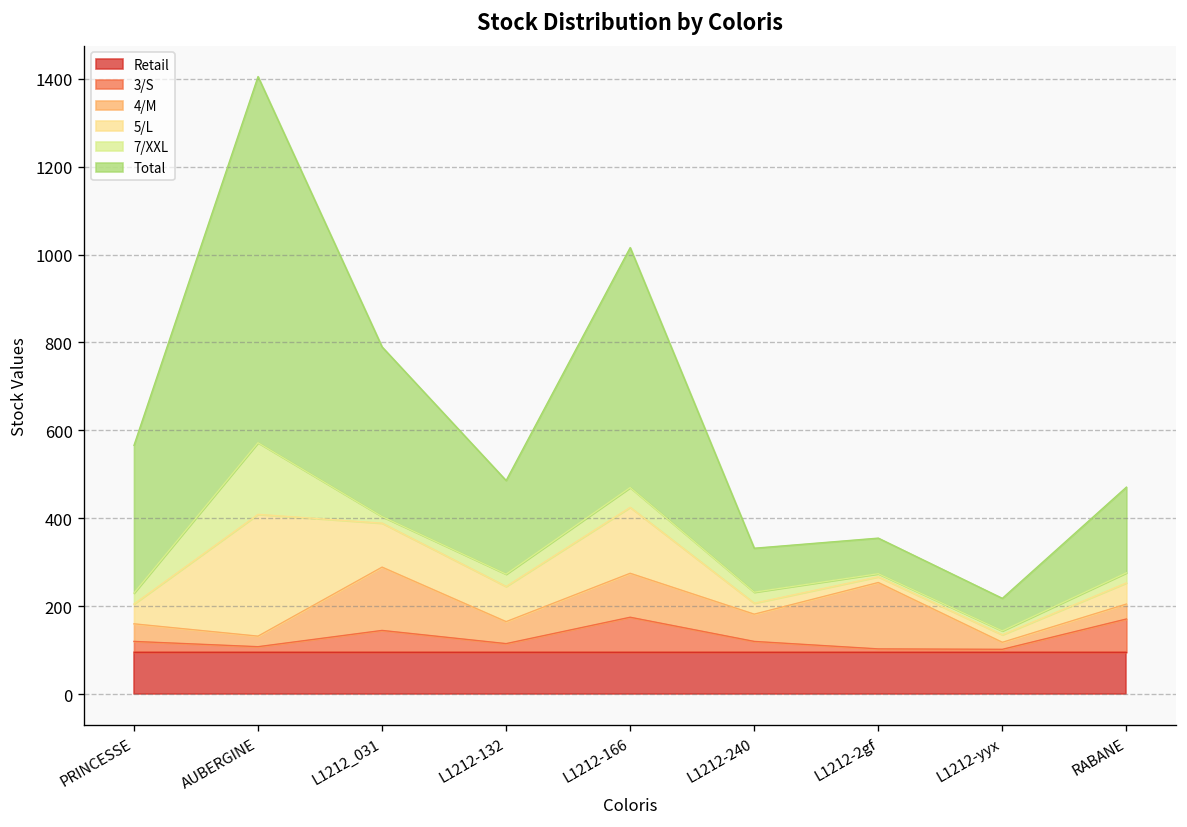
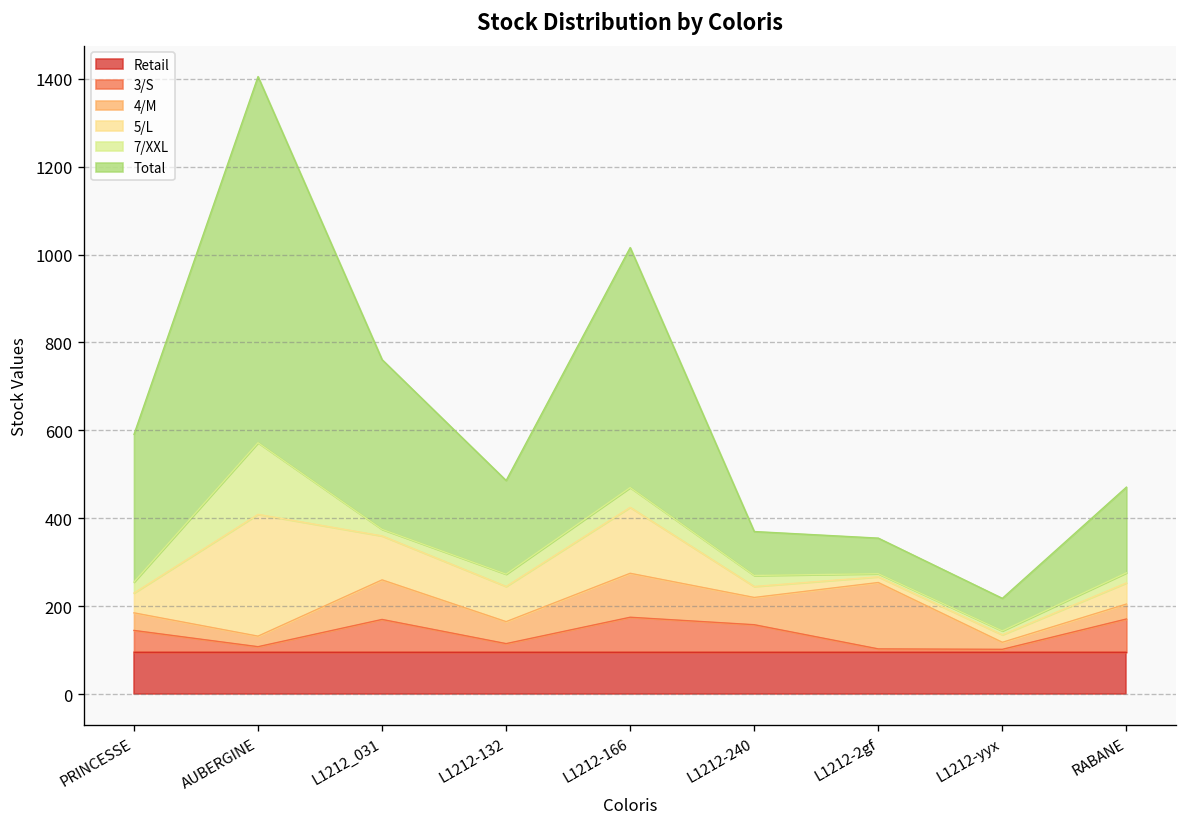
  {
    "Retail": {
      "PRINCESSE": 100,
      "AUBERGINE": 100,
      "L1212_031": 100,
      "L1212-132": 100,
      "L1212-166": 100,
      "L1212-240": 100,
      "L1212-2gf": 100,
      "L1212-yyx": 100,
      "RABANE": 100
    },
    "3/S": {
-     "PRINCESSE": 120,
-     "L1212_031": 150,
-     "L1212-240": 120
+     "PRINCESSE": 150,
+     "L1212_031": 170,
+     "L1212-240": 160
    },
    "4/M": {
      "PRINCESSE": 40,
-     "L1212_031": 140,
+     "L1212_031": 90,
      "L1212-240": 60
    },
    "Total": {
      "PRINCESSE": 340,
      "L1212_031": 390,
      "L1212-240": 100
    }
  }
